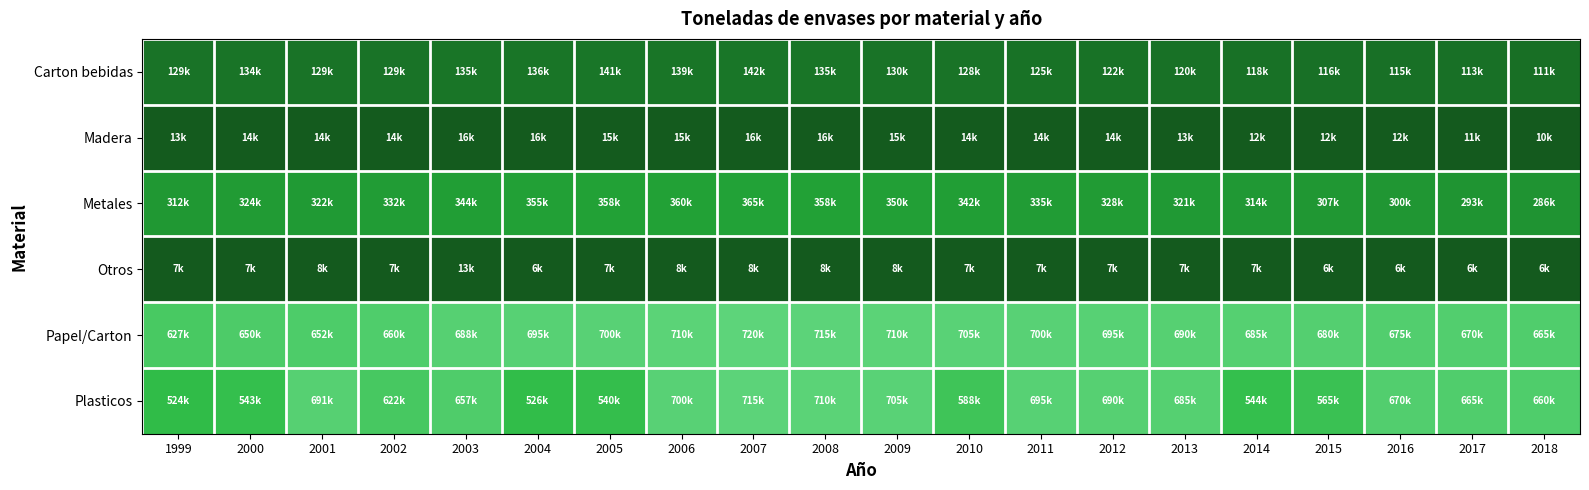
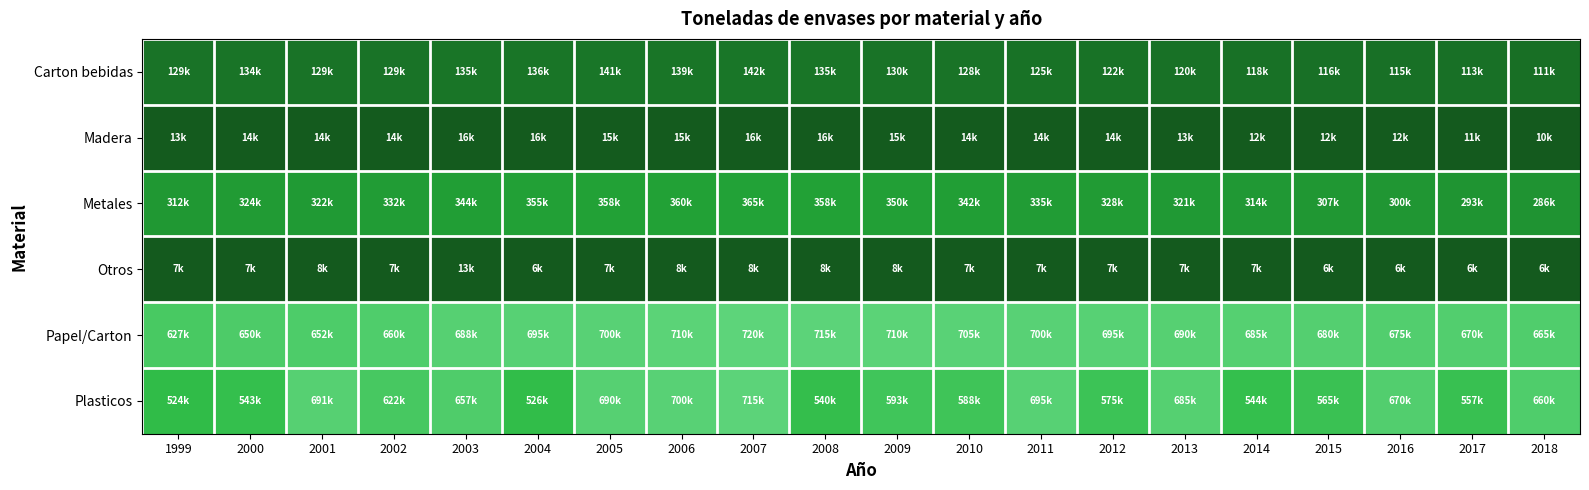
  {
    "Carton bebidas": {
      "1999": "129k",
      "2000": "134k",
      "2001": "129k",
      "2002": "129k",
      "2003": "135k",
      "2004": "136k",
      "2005": "141k",
      "2006": "139k",
      "2007": "142k",
      "2008": "135k",
      "2009": "130k",
      "2010": "128k",
      "2011": "125k",
      "2012": "122k",
      "2013": "120k",
      "2014": "118k",
      "2015": "116k",
      "2016": "115k",
      "2017": "113k",
      "2018": "111k"
    },
    "Madera": {
      "1999": "13k",
      "2000": "14k",
      "2001": "14k",
      "2002": "14k",
      "2003": "16k",
      "2004": "16k",
      "2005": "15k",
      "2006": "15k",
      "2007": "16k",
      "2008": "16k",
      "2009": "15k",
      "2010": "14k",
      "2011": "14k",
      "2012": "14k",
      "2013": "13k",
      "2014": "12k",
      "2015": "12k",
      "2016": "12k",
      "2017": "11k",
      "2018": "10k"
    },
    "Metales": {
      "1999": "312k",
      "2000": "324k",
      "2001": "322k",
      "2002": "332k",
      "2003": "344k",
      "2004": "355k",
      "2005": "358k",
      "2006": "360k",
      "2007": "365k",
      "2008": "358k",
      "2009": "350k",
      "2010": "342k",
      "2011": "335k",
      "2012": "328k",
      "2013": "321k",
      "2014": "314k",
      "2015": "307k",
      "2016": "300k",
      "2017": "293k",
      "2018": "286k"
    },
    "Otros": {
      "1999": "7k",
      "2000": "7k",
      "2001": "8k",
      "2002": "7k",
      "2003": "13k",
      "2004": "6k",
      "2005": "7k",
      "2006": "8k",
      "2007": "8k",
      "2008": "8k",
      "2009": "8k",
      "2010": "7k",
      "2011": "7k",
      "2012": "7k",
      "2013": "7k",
      "2014": "7k",
      "2015": "6k",
      "2016": "6k",
      "2017": "6k",
      "2018": "6k"
    },
    "Papel/Carton": {
      "1999": "627k",
      "2000": "650k",
      "2001": "652k",
      "2002": "660k",
      "2003": "688k",
      "2004": "695k",
      "2005": "700k",
      "2006": "710k",
      "2007": "720k",
      "2008": "715k",
      "2009": "710k",
      "2010": "705k",
      "2011": "700k",
      "2012": "695k",
      "2013": "690k",
      "2014": "685k",
      "2015": "680k",
      "2016": "675k",
      "2017": "670k",
      "2018": "665k"
    },
    "Plasticos": {
      "1999": "524k",
      "2000": "543k",
      "2001": "691k",
      "2002": "622k",
      "2003": "657k",
      "2004": "526k",
-     "2005": "540k",
+     "2005": "690k",
      "2006": "700k",
      "2007": "715k",
-     "2008": "710k",
-     "2009": "705k",
+     "2008": "540k",
+     "2009": "593k",
      "2010": "588k",
      "2011": "695k",
-     "2012": "690k",
+     "2012": "575k",
      "2013": "685k",
      "2014": "544k",
      "2015": "565k",
      "2016": "670k",
-     "2017": "665k",
+     "2017": "557k",
      "2018": "660k"
    }
  }
